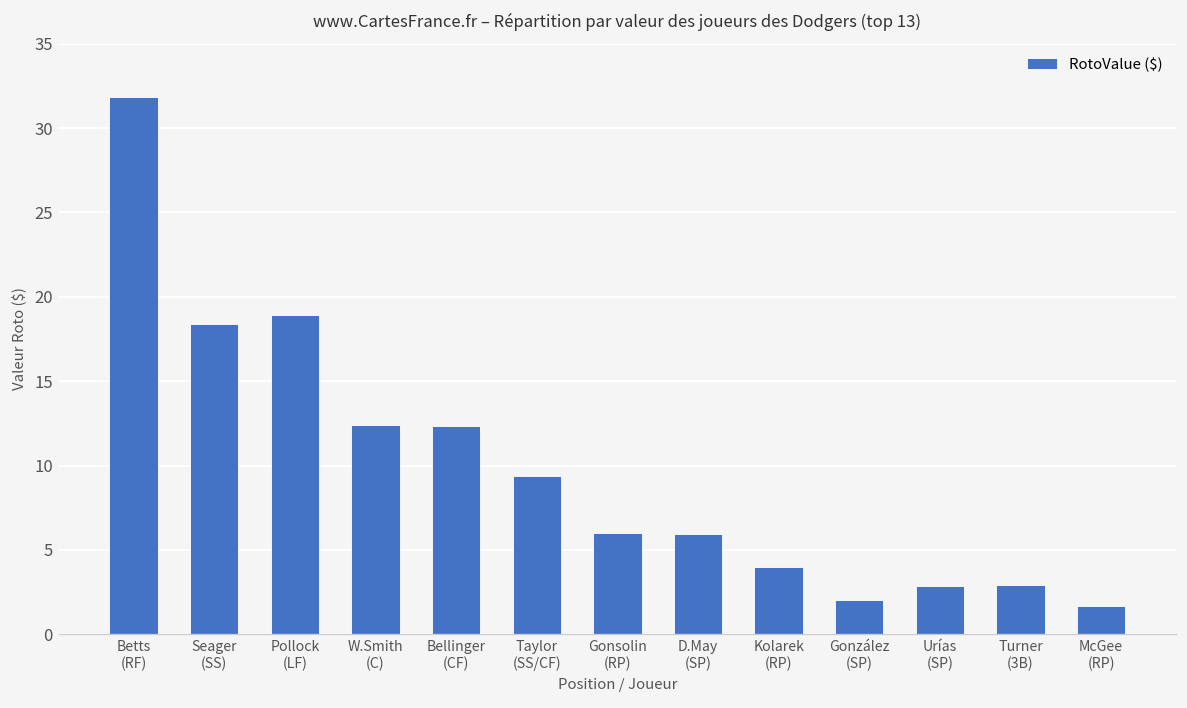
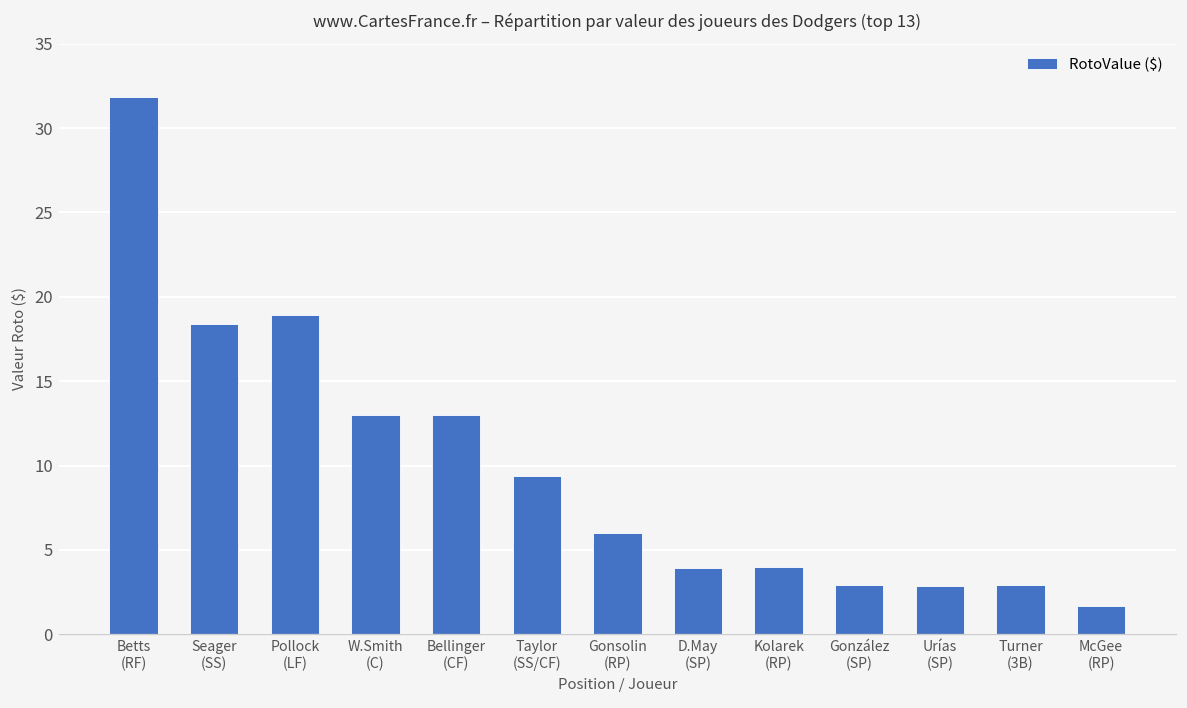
  {
    "Betts (RF)": 31.9,
    "Seager (SS)": 18.4,
    "Pollock (LF)": 18.9,
-   "W.Smith (C)": 12.4,
-   "Bellinger (CF)": 12.4,
+   "W.Smith (C)": 13.0,
+   "Bellinger (CF)": 13.0,
    "Taylor (SS/CF)": 9.4,
    "Gonsolin (RP)": 6.0,
-   "D.May (SP)": 5.9,
+   "D.May (SP)": 3.9,
    "Kolarek (RP)": 4.0,
-   "González (SP)": 2.1,
+   "González (SP)": 2.9,
    "Urías (SP)": 2.9,
    "Turner (3B)": 2.9,
    "McGee (RP)": 1.7
  }
